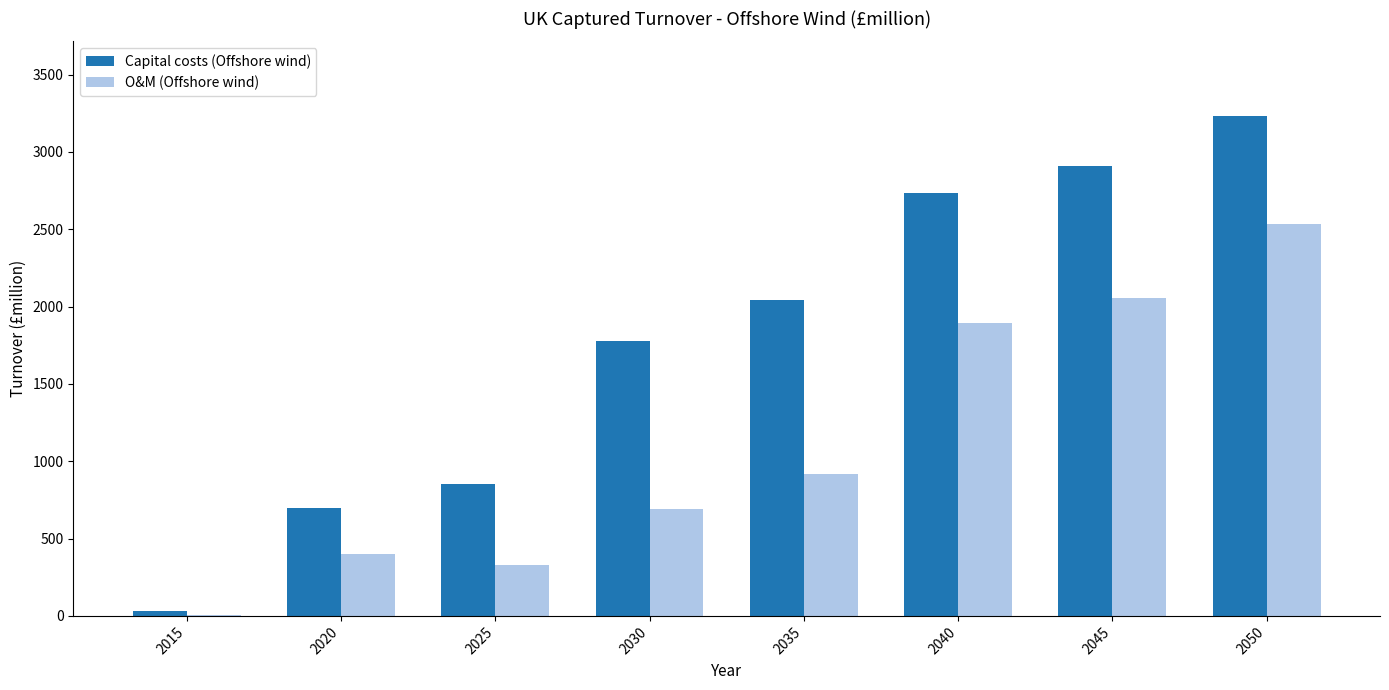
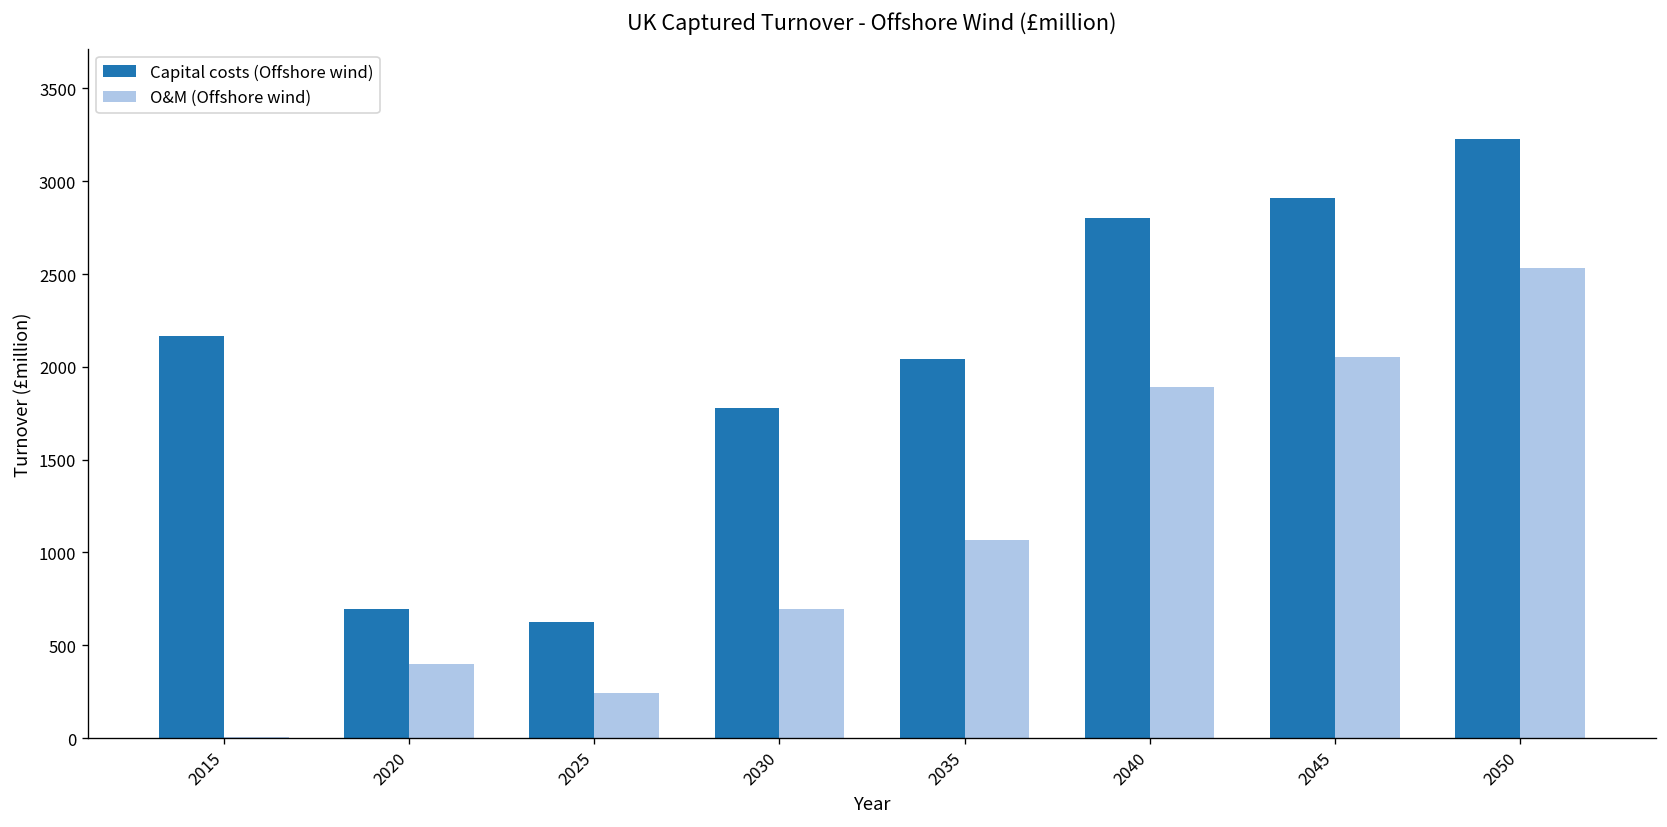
  {
    "Capital costs (Offshore wind)": {
-     "2015": 30,
+     "2015": 2160,
      "2020": 700,
-     "2025": 850,
+     "2025": 630,
      "2030": 1780,
      "2035": 2040,
-     "2040": 2730,
+     "2040": 2800,
      "2045": 2910,
      "2050": 3230
    },
    "O&M (Offshore wind)": {
      "2020": 400,
-     "2025": 330,
+     "2025": 240,
      "2030": 690,
-     "2035": 920,
+     "2035": 1070,
      "2040": 1890,
      "2045": 2050,
      "2050": 2530
    }
  }
